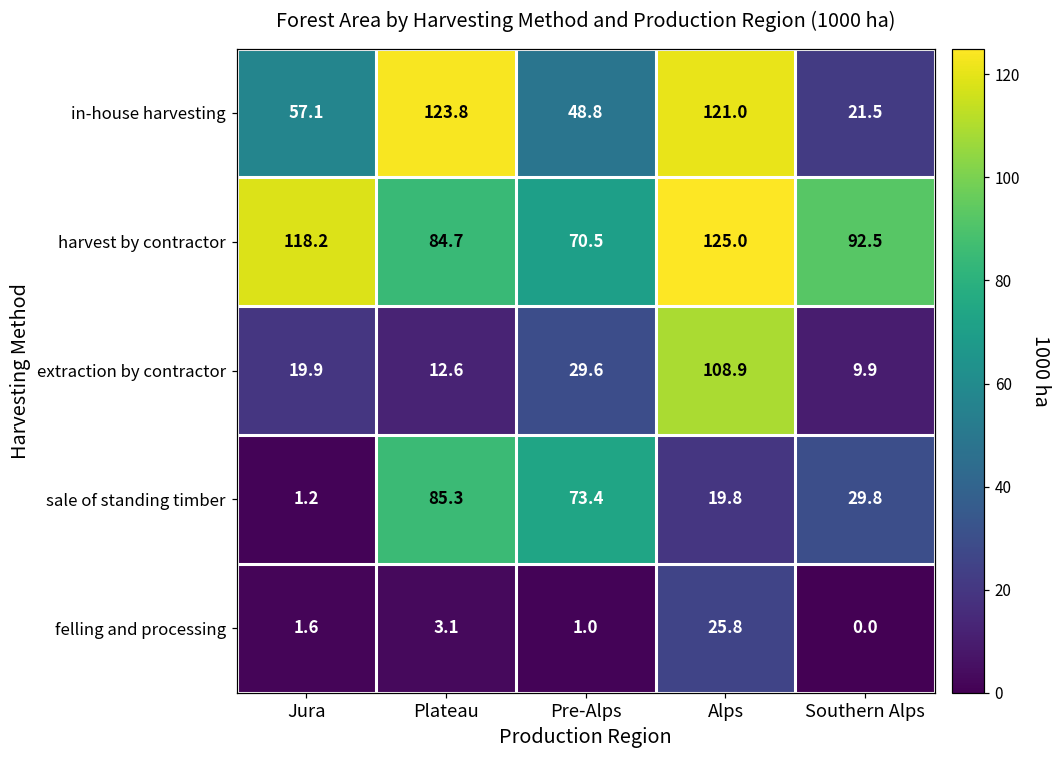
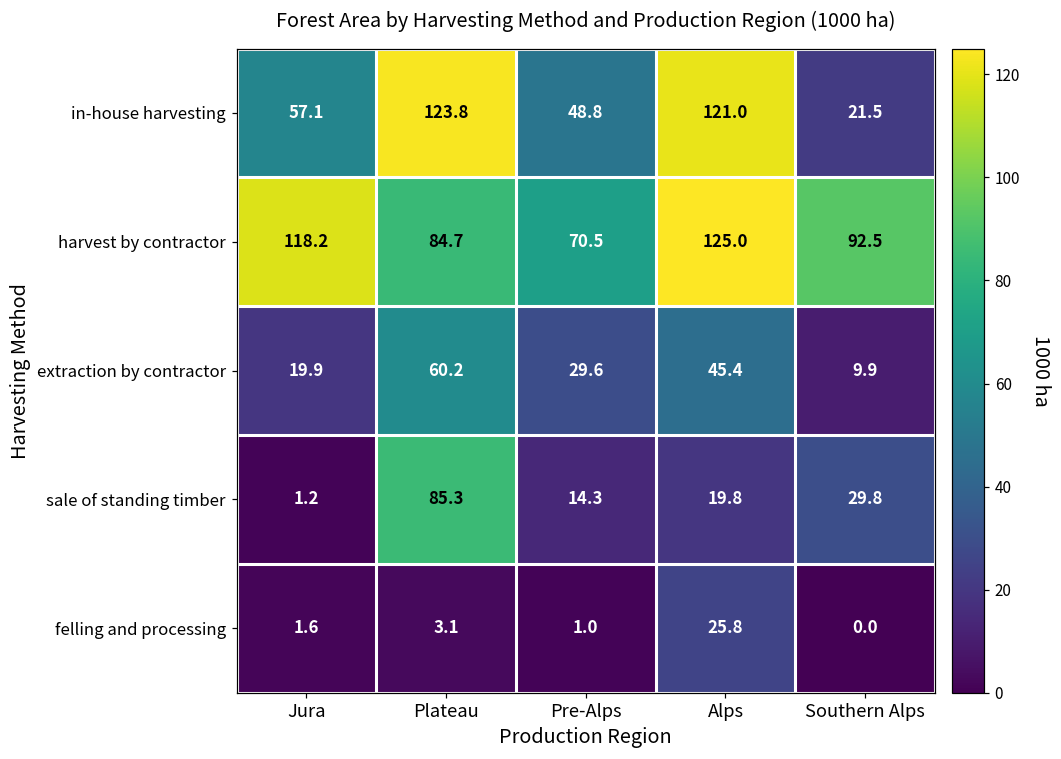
  {
    "in-house harvesting": {
      "Jura": 57.1,
      "Plateau": 123.8,
      "Pre-Alps": 48.8,
      "Alps": 121.0,
      "Southern Alps": 21.5
    },
    "harvest by contractor": {
      "Jura": 118.2,
      "Plateau": 84.7,
      "Pre-Alps": 70.5,
      "Alps": 125.0,
      "Southern Alps": 92.5
    },
    "extraction by contractor": {
      "Jura": 19.9,
-     "Plateau": 12.6,
+     "Plateau": 60.2,
      "Pre-Alps": 29.6,
-     "Alps": 108.9,
+     "Alps": 45.4,
      "Southern Alps": 9.9
    },
    "sale of standing timber": {
      "Jura": 1.2,
      "Plateau": 85.3,
-     "Pre-Alps": 73.4,
+     "Pre-Alps": 14.3,
      "Alps": 19.8,
      "Southern Alps": 29.8
    },
    "felling and processing": {
      "Jura": 1.6,
      "Plateau": 3.1,
      "Pre-Alps": 1.0,
      "Alps": 25.8,
      "Southern Alps": 0.0
    }
  }
